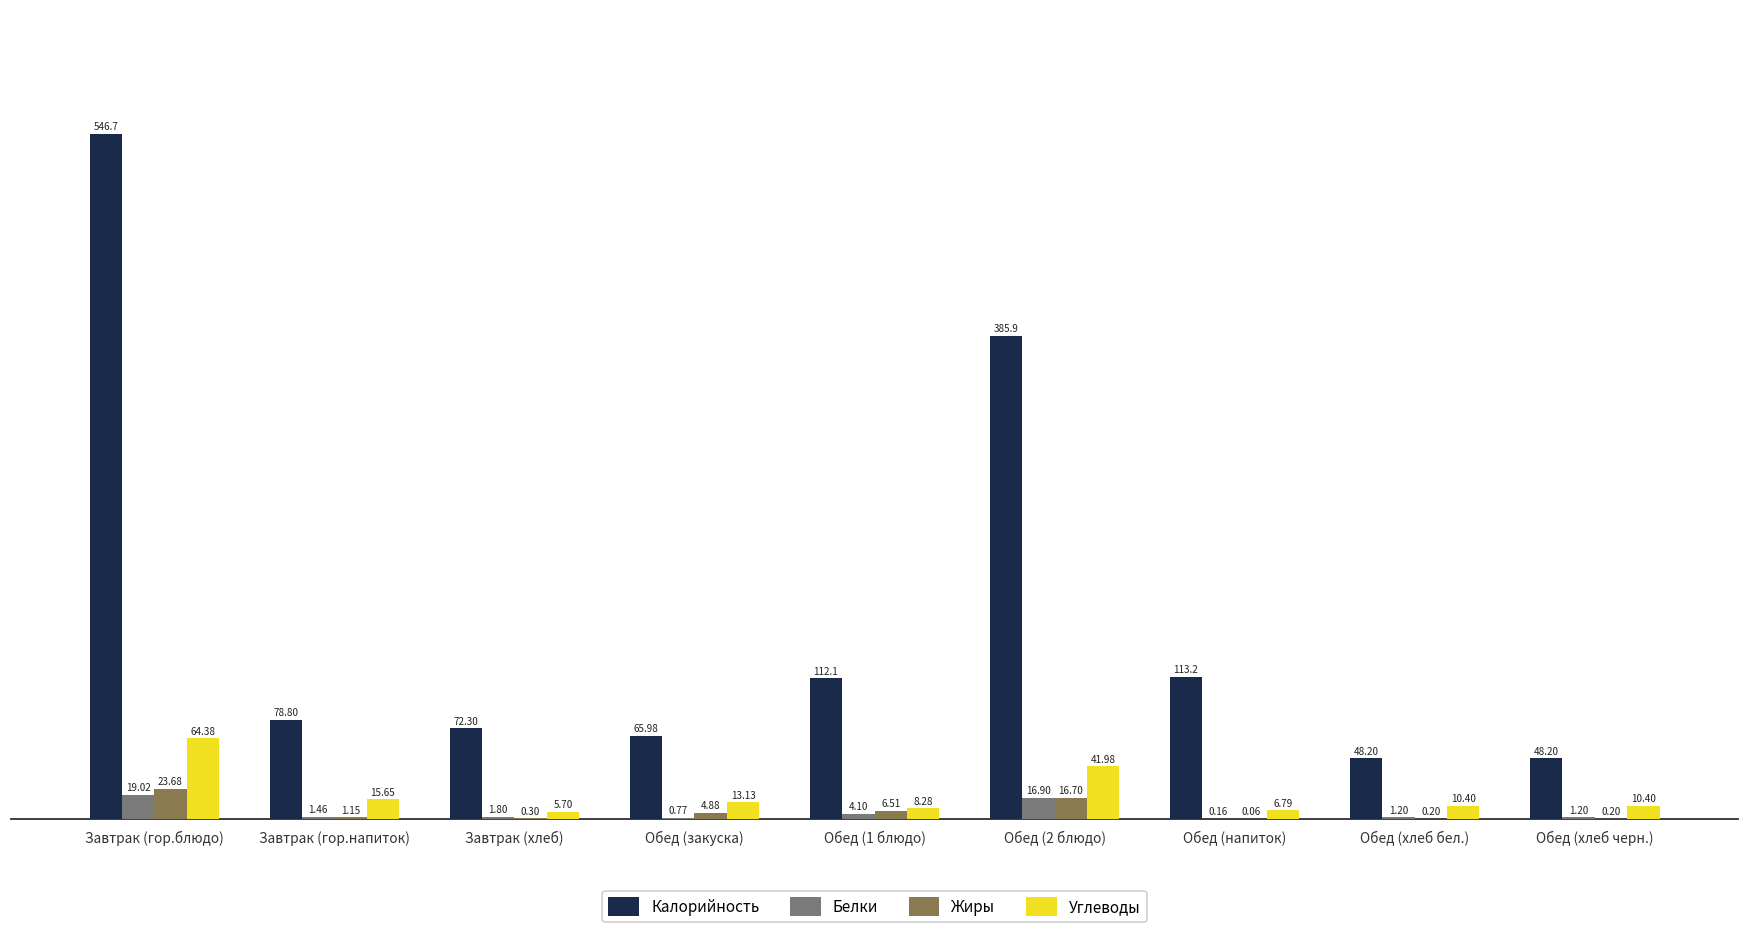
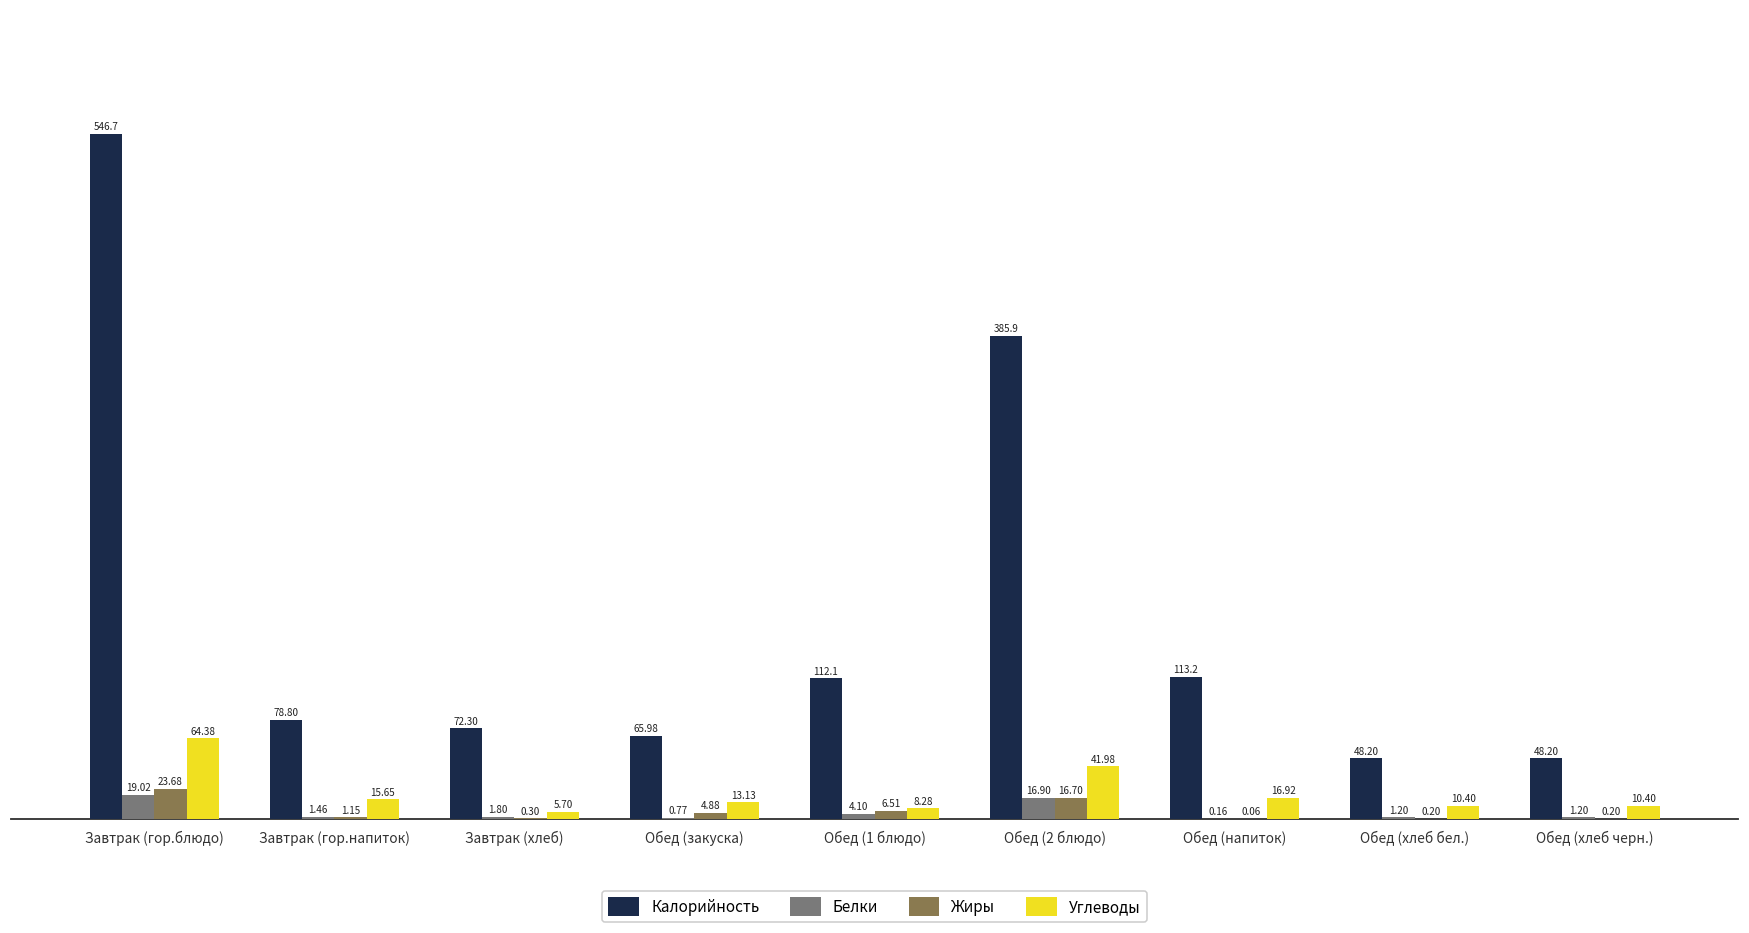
  {
    "Калорийность": {
      "Завтрак (гор.блюдо)": 546.7,
      "Завтрак (гор.напиток)": 78.80,
      "Завтрак (хлеб)": 72.30,
      "Обед (закуска)": 65.98,
      "Обед (1 блюдо)": 112.1,
      "Обед (2 блюдо)": 385.9,
      "Обед (напиток)": 113.2,
      "Обед (хлеб бел.)": 48.20,
      "Обед (хлеб черн.)": 48.20
    },
    "Углеводы": {
      "Завтрак (гор.блюдо)": 64.38,
      "Завтрак (гор.напиток)": 15.65,
      "Завтрак (хлеб)": 5.70,
      "Обед (закуска)": 13.13,
      "Обед (1 блюдо)": 8.28,
      "Обед (2 блюдо)": 41.98,
-     "Обед (напиток)": 6.79,
+     "Обед (напиток)": 16.92,
      "Обед (хлеб бел.)": 10.40,
      "Обед (хлеб черн.)": 10.40
    }
  }
